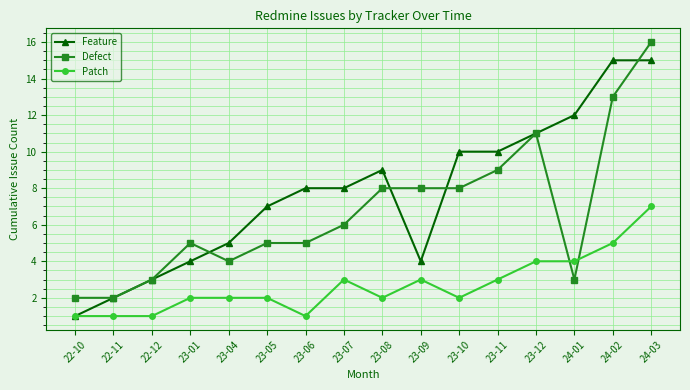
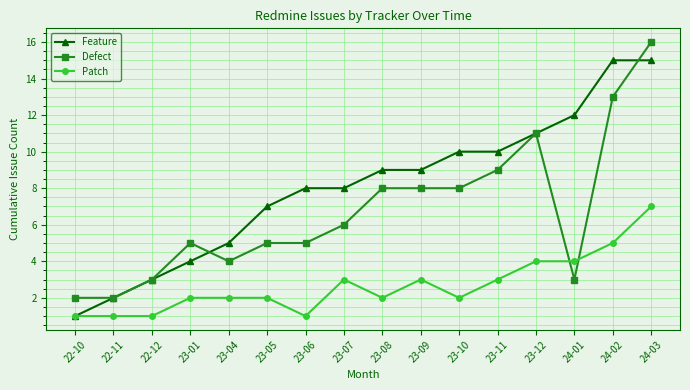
  {
    "Feature": {
      "23-01": 4,
      "23-04": 5,
      "23-05": 7,
      "23-06": 8,
      "23-07": 8,
      "23-08": 9,
-     "23-09": 4,
+     "23-09": 9,
      "23-10": 10,
      "23-11": 10,
      "24-01": 12,
      "24-02": 15,
      "24-03": 15
    },
    "Defect": {
      "22-10": 2,
      "23-01": 5,
      "23-04": 4,
      "23-05": 5,
      "23-06": 5,
      "23-07": 6,
      "23-08": 8,
      "23-09": 8,
      "23-10": 8,
      "23-11": 9,
      "24-01": 3,
      "24-02": 13,
      "24-03": 16
    },
    "Patch": {
      "22-11": 1,
      "22-12": 1,
      "23-01": 2,
      "23-04": 2,
      "23-05": 2,
      "23-06": 1,
      "23-07": 3,
      "23-08": 2,
      "23-09": 3,
      "23-10": 2,
      "23-11": 3,
      "23-12": 4,
      "24-01": 4,
      "24-02": 5,
      "24-03": 7
    }
  }
